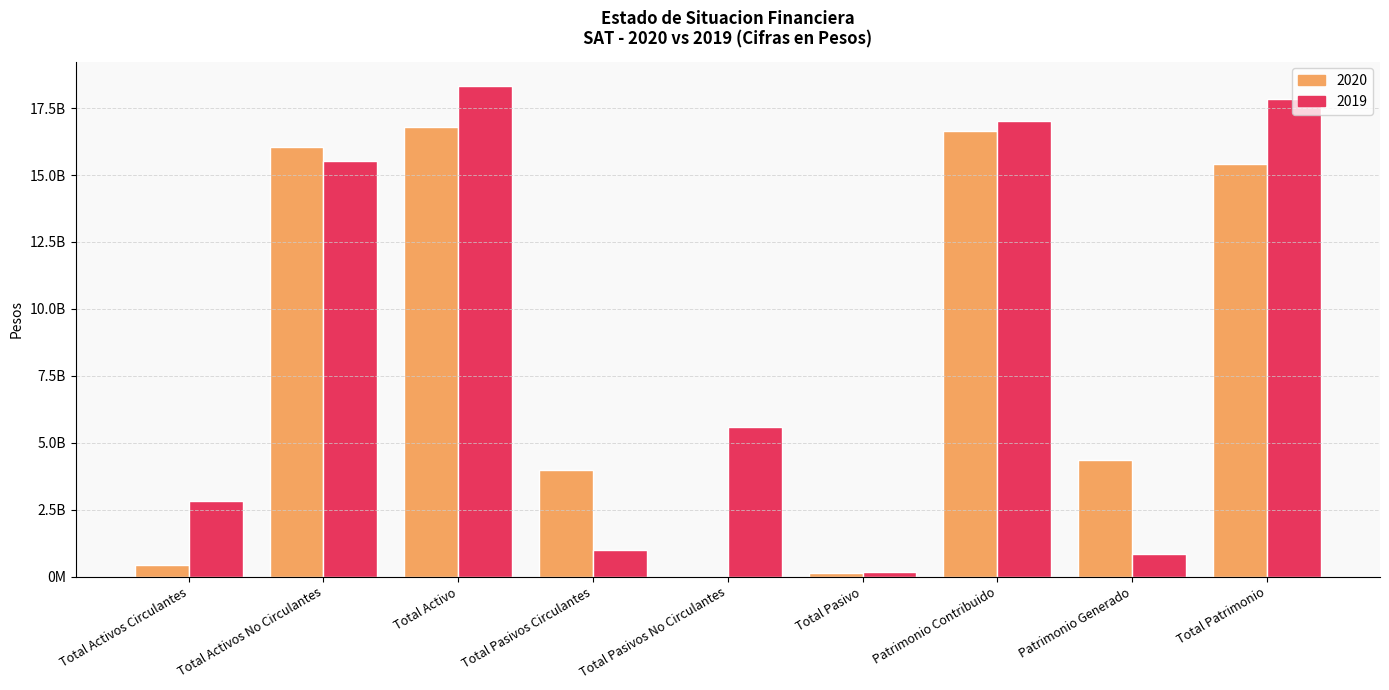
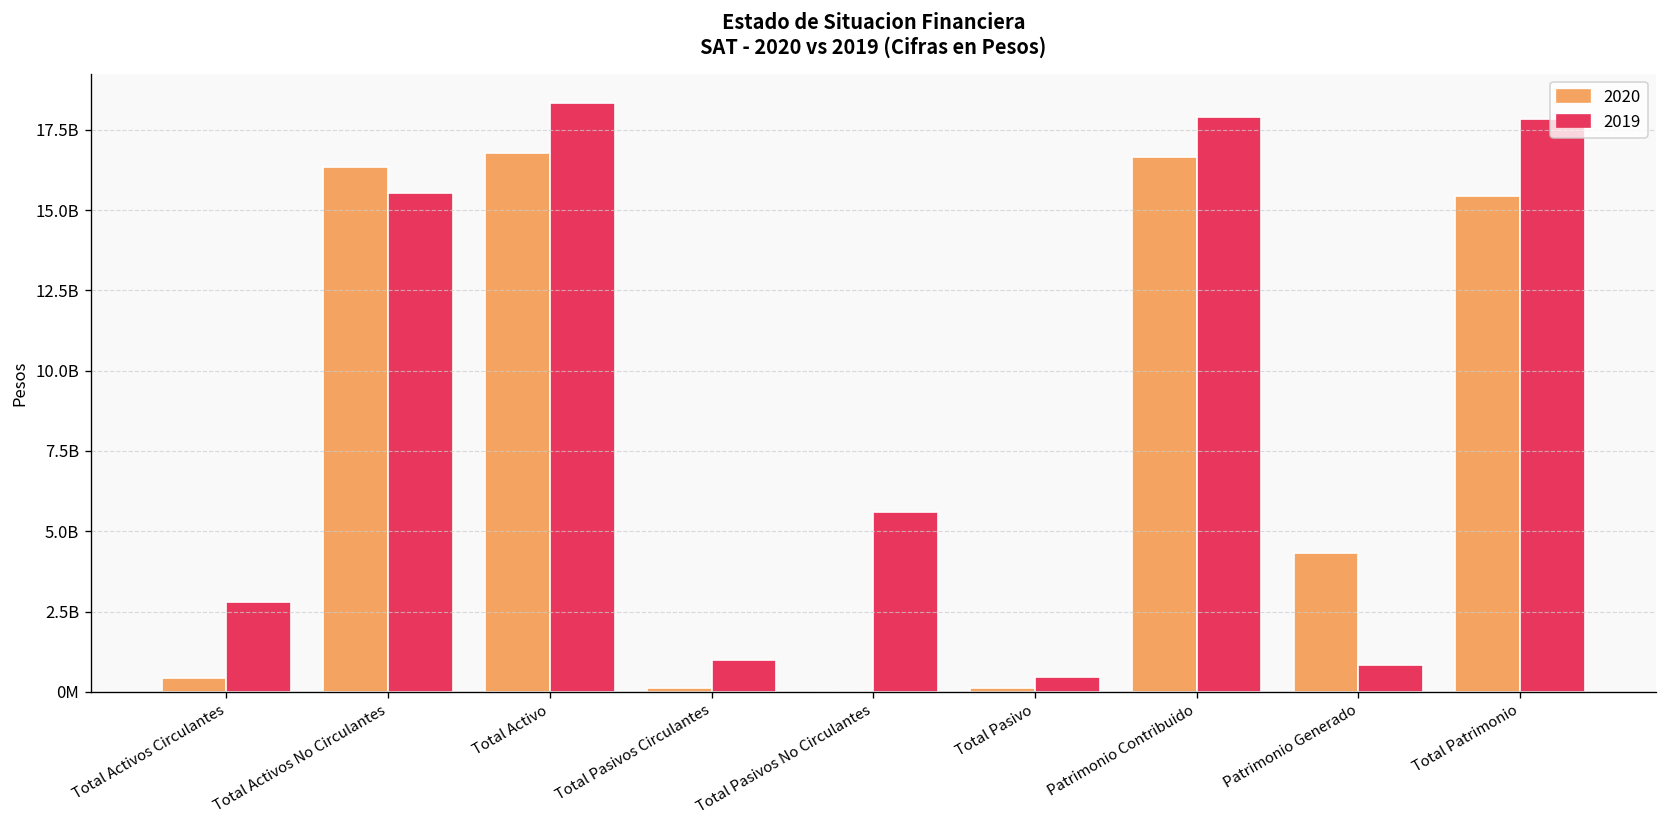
  {
    "2020": {
      "Total Activos Circulantes": 400000000,
-     "Total Activos No Circulantes": 16000000000,
+     "Total Activos No Circulantes": 16400000000,
      "Total Activo": 16800000000,
-     "Total Pasivos Circulantes": 4000000000,
+     "Total Pasivos Circulantes": 100000000,
      "Total Pasivos No Circulantes": 0,
      "Total Pasivo": 100000000,
      "Patrimonio Contribuido": 16700000000,
      "Patrimonio Generado": 4300000000,
      "Total Patrimonio": 15400000000
    },
    "2019": {
      "Total Activos Circulantes": 2800000000,
      "Total Activos No Circulantes": 15500000000,
      "Total Activo": 18300000000,
      "Total Pasivos Circulantes": 1000000000,
      "Total Pasivos No Circulantes": 5600000000,
-     "Total Pasivo": 200000000,
-     "Patrimonio Contribuido": 17000000000,
+     "Total Pasivo": 500000000,
+     "Patrimonio Contribuido": 17900000000,
      "Patrimonio Generado": 800000000
    }
  }
